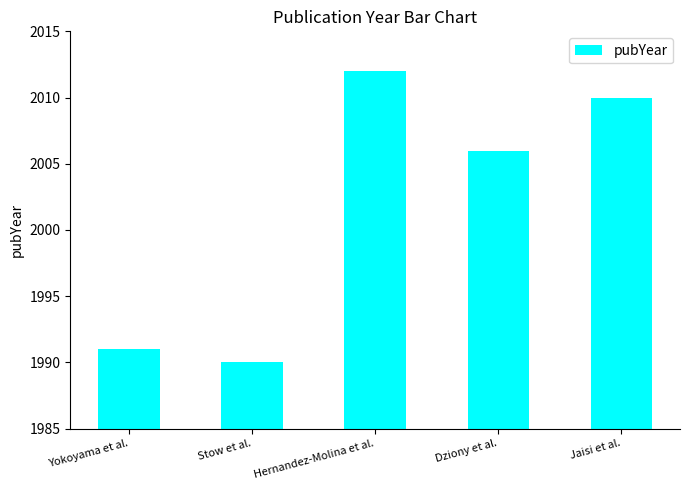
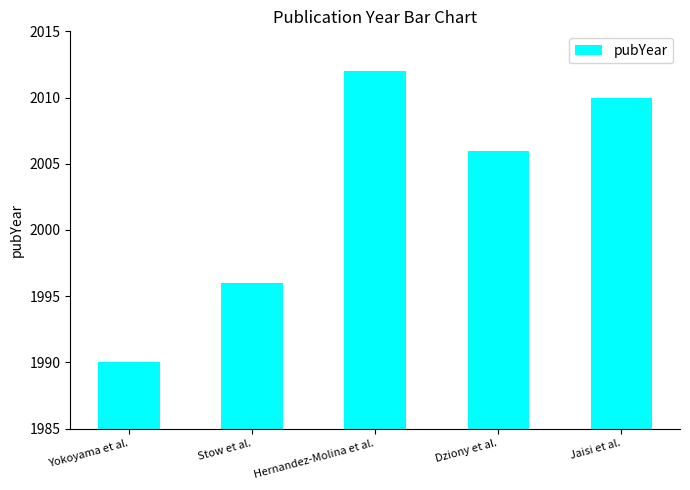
  {
-   "Yokoyama et al.": 1991,
-   "Stow et al.": 1990,
+   "Yokoyama et al.": 1990,
+   "Stow et al.": 1996,
    "Hernandez-Molina et al.": 2012,
    "Dziony et al.": 2006,
    "Jaisi et al.": 2010
  }
